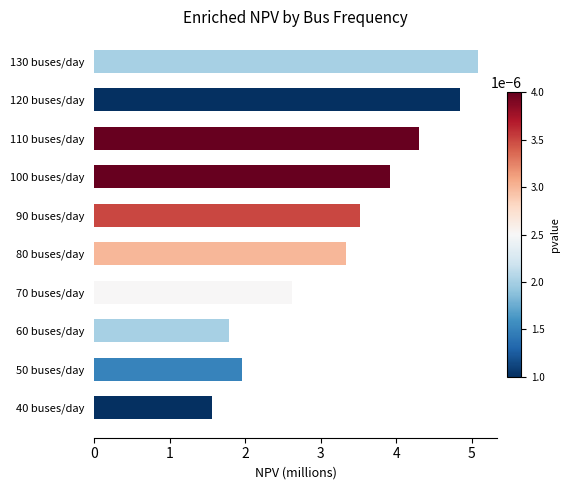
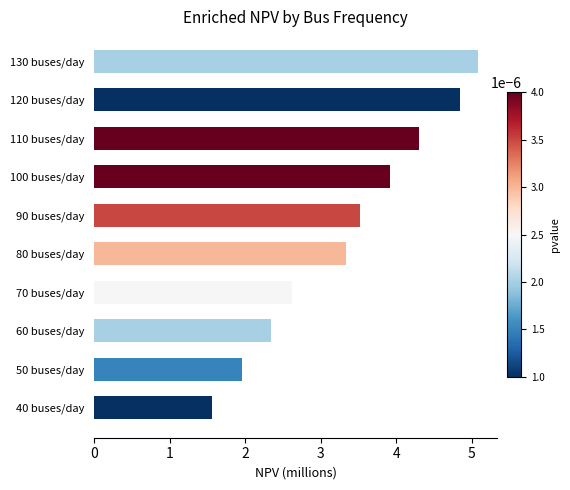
  {
    "130 buses/day": 5.1,
    "120 buses/day": 4.9,
    "110 buses/day": 4.3,
    "100 buses/day": 3.9,
    "90 buses/day": 3.5,
    "80 buses/day": 3.3,
    "70 buses/day": 2.6,
-   "60 buses/day": 1.8,
+   "60 buses/day": 2.3,
    "50 buses/day": 2.0,
    "40 buses/day": 1.6
  }
